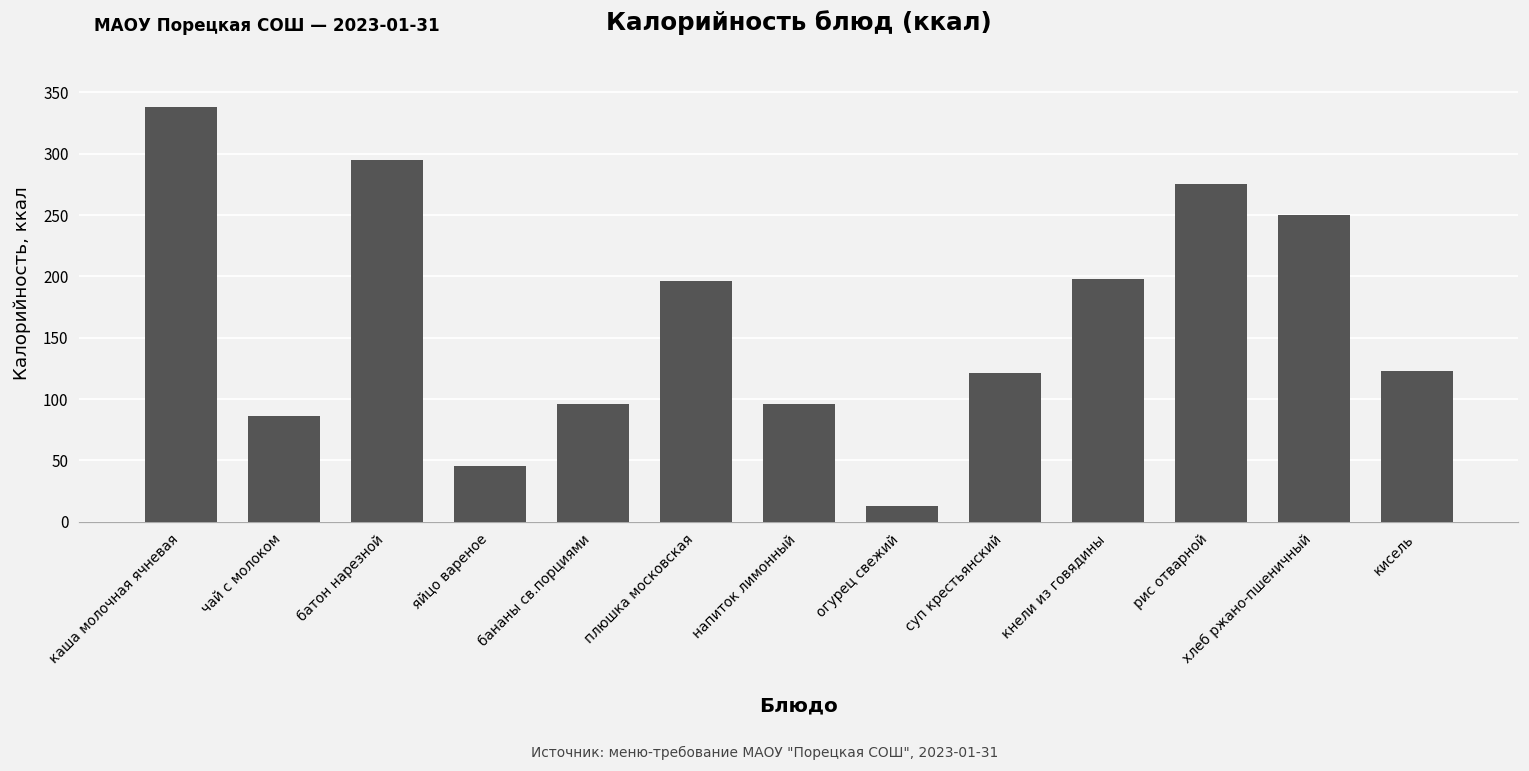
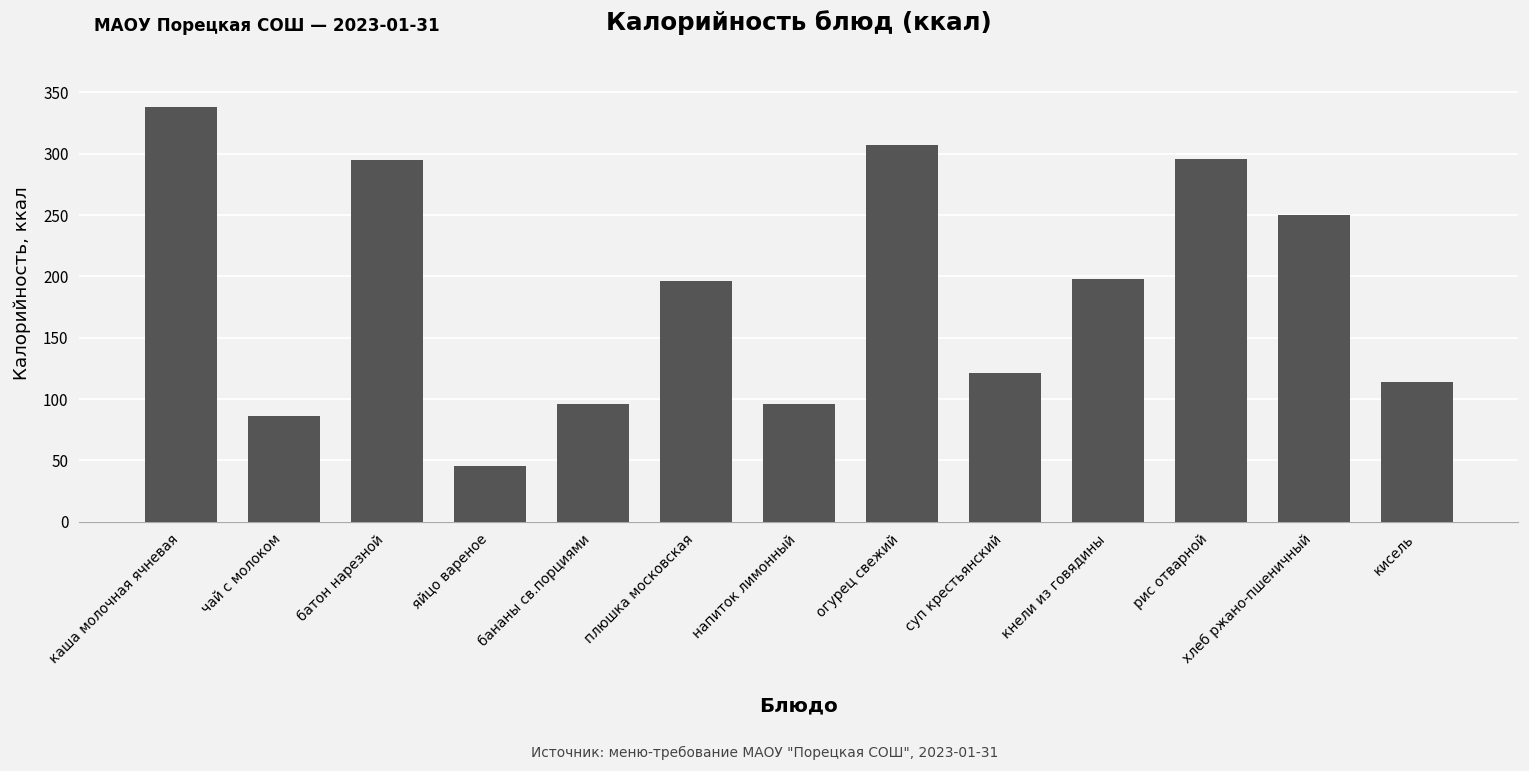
  {
    "каша молочная ячневая": 338,
    "чай с молоком": 86,
    "батон нарезной": 295,
    "яйцо вареное": 45,
    "бананы св.порциями": 96,
    "плюшка московская": 196,
    "напиток лимонный": 96,
-   "огурец свежий": 13,
+   "огурец свежий": 307,
    "суп крестьянский": 121,
    "кнели из говядины": 198,
-   "рис отварной": 275,
+   "рис отварной": 296,
    "хлеб ржано-пшеничный": 250,
-   "кисель": 123
+   "кисель": 114
  }
